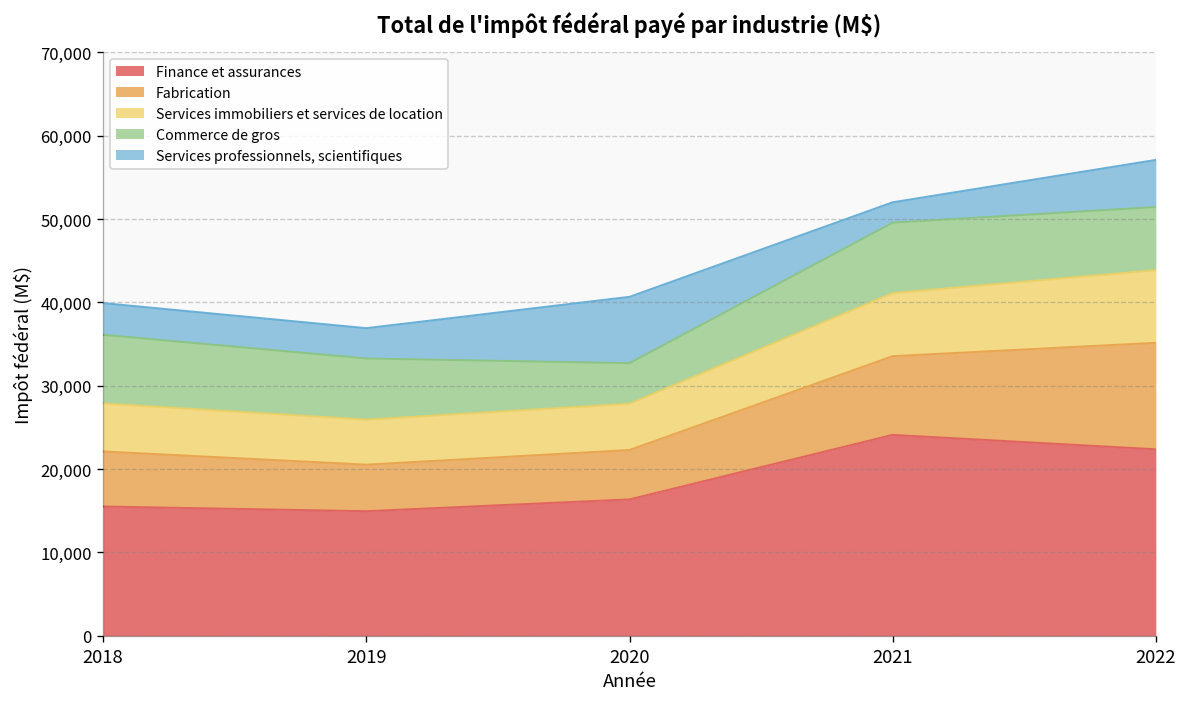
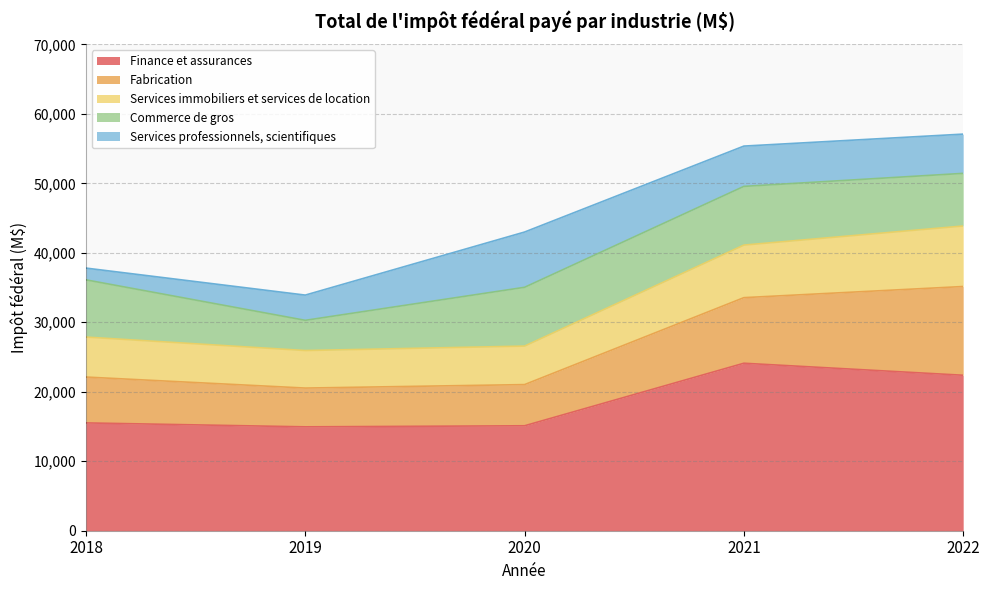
  {
    "Finance et assurances": {
      "2018": "16,000",
      "2019": "15,000",
-     "2020": "16,000",
+     "2020": "15,000",
      "2021": "24,000",
      "2022": "22,000"
    },
    "Commerce de gros": {
      "2018": "8,000",
-     "2019": "7,000",
-     "2020": "5,000",
+     "2019": "4,000",
+     "2020": "8,000",
      "2021": "8,000",
      "2022": "8,000"
    },
    "Services professionnels, scientifiques": {
-     "2018": "4,000",
+     "2018": "2,000",
      "2019": "4,000",
      "2020": "8,000",
-     "2021": "2,000",
+     "2021": "6,000",
      "2022": "6,000"
    }
  }
